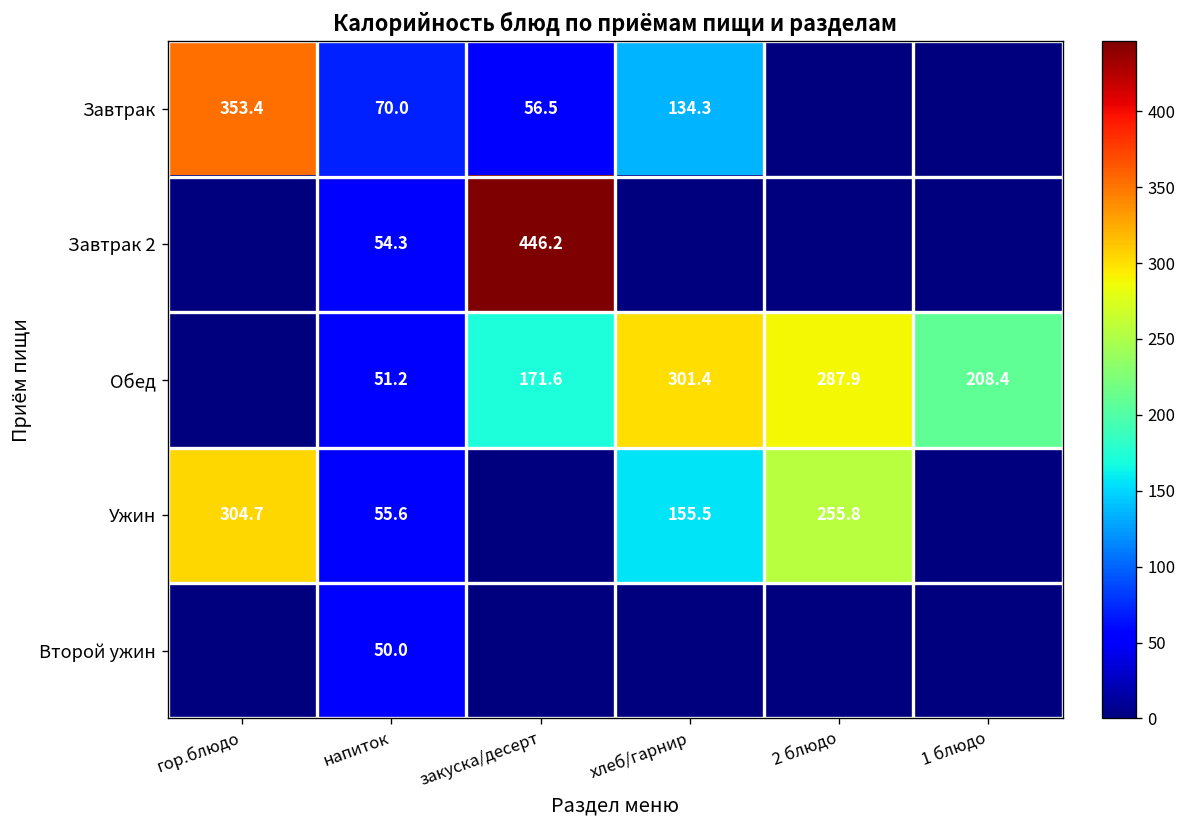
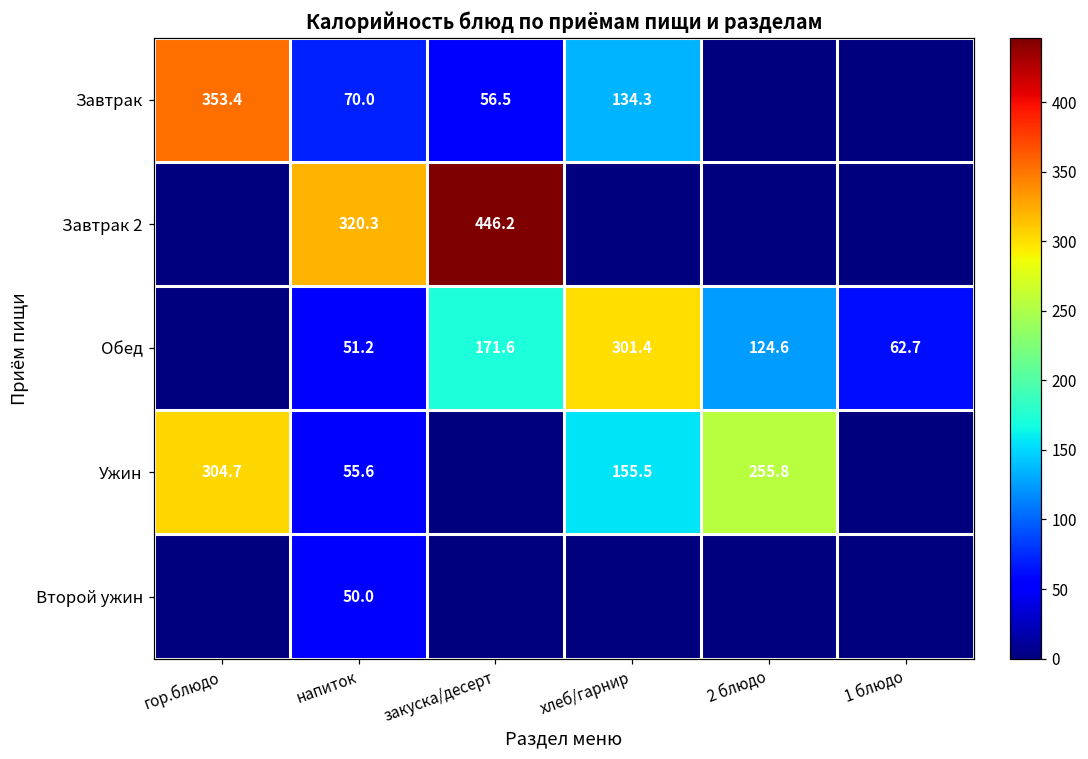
  {
    "Завтрак": {
      "гор.блюдо": 353.4,
      "напиток": 70.0,
      "закуска/десерт": 56.5,
      "хлеб/гарнир": 134.3
    },
    "Завтрак 2": {
-     "напиток": 54.3,
+     "напиток": 320.3,
      "закуска/десерт": 446.2
    },
    "Обед": {
      "напиток": 51.2,
      "закуска/десерт": 171.6,
      "хлеб/гарнир": 301.4,
-     "2 блюдо": 287.9,
-     "1 блюдо": 208.4
+     "2 блюдо": 124.6,
+     "1 блюдо": 62.7
    },
    "Ужин": {
      "гор.блюдо": 304.7,
      "напиток": 55.6,
      "хлеб/гарнир": 155.5,
      "2 блюдо": 255.8
    },
    "Второй ужин": {
      "напиток": 50.0
    }
  }
